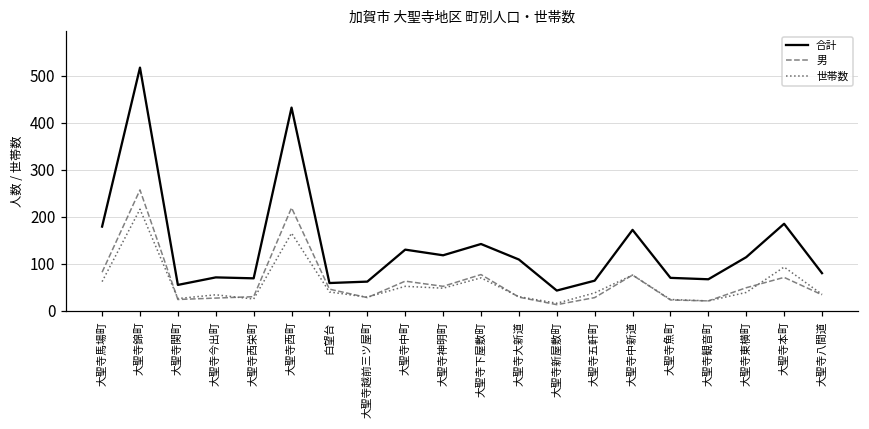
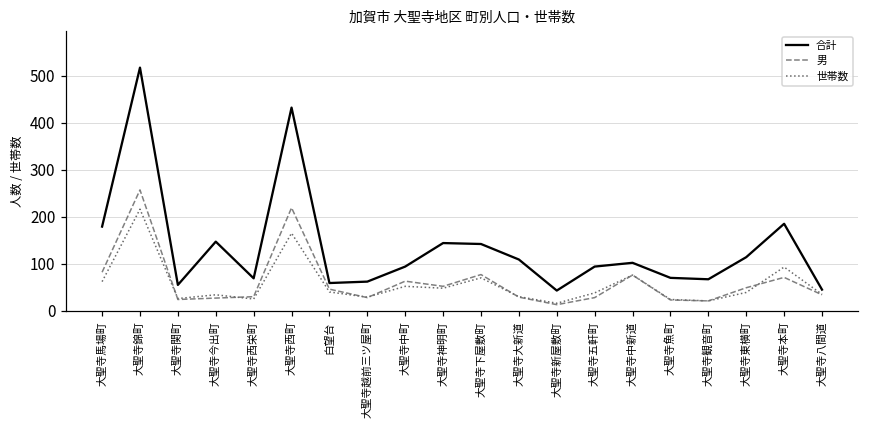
  {
    "合計": {
      "大聖寺馬場町": 180,
      "大聖寺錦町": 520,
      "大聖寺関町": 60,
-     "大聖寺今出町": 70,
+     "大聖寺今出町": 150,
      "大聖寺西栄町": 70,
      "大聖寺西町": 430,
      "白望台": 60,
      "大聖寺越前三ツ屋町": 60,
-     "大聖寺中町": 130,
-     "大聖寺神明町": 120,
+     "大聖寺中町": 90,
+     "大聖寺神明町": 140,
      "大聖寺下屋敷町": 140,
      "大聖寺大新道": 110,
      "大聖寺新屋敷町": 40,
-     "大聖寺五軒町": 60,
-     "大聖寺中新道": 170,
+     "大聖寺五軒町": 90,
+     "大聖寺中新道": 100,
      "大聖寺魚町": 70,
      "大聖寺観音町": 70,
      "大聖寺東横町": 110,
      "大聖寺本町": 190,
-     "大聖寺八間道": 80
+     "大聖寺八間道": 50
    }
  }
